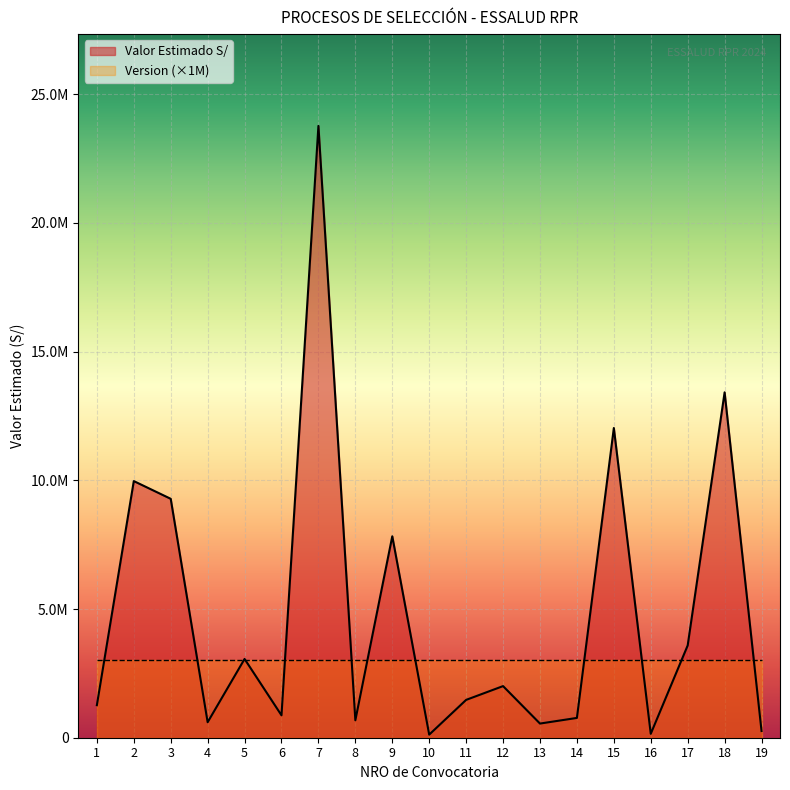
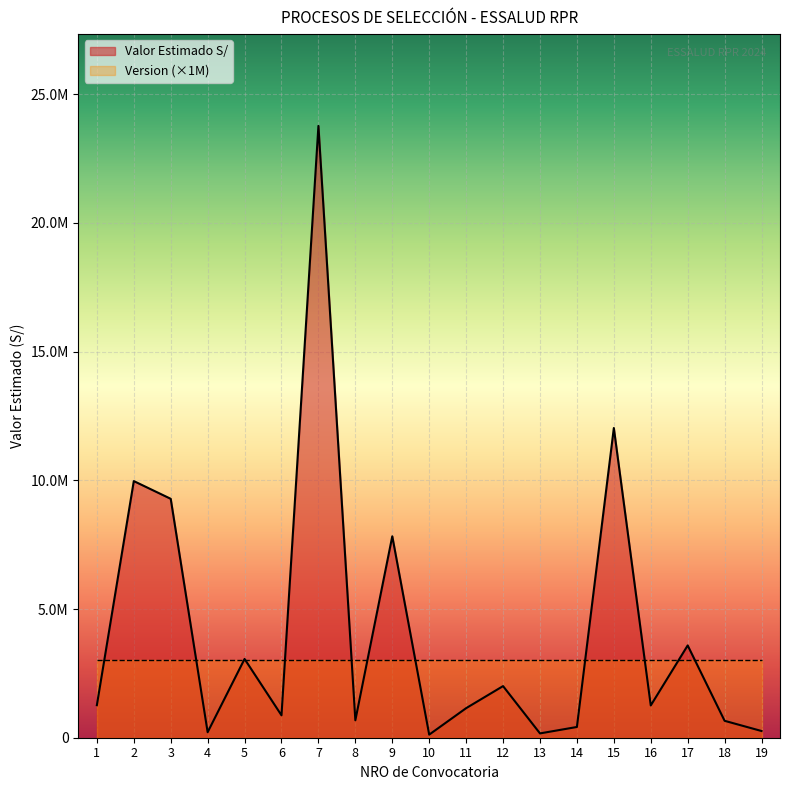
  {
    "Valor Estimado S/": {
      "1": 1300000,
      "2": 10000000,
      "3": 9300000,
-     "4": 600000,
+     "4": 200000,
      "6": 900000,
      "7": 23800000,
      "8": 700000,
      "9": 7800000,
      "10": 100000,
-     "11": 1500000,
+     "11": 1100000,
      "12": 2000000,
-     "13": 600000,
-     "14": 800000,
+     "13": 200000,
+     "14": 400000,
      "15": 12000000,
-     "16": 200000,
+     "16": 1300000,
      "17": 3600000,
-     "18": 13400000,
+     "18": 700000,
      "19": 300000
    },
    "Version (×1M)": {
      "1": 3000000,
      "2": 3000000,
      "3": 3000000,
      "4": 3000000,
      "6": 3000000,
      "7": 3000000,
      "8": 3000000,
      "9": 3000000,
      "10": 3000000,
      "11": 3000000,
      "12": 3000000,
      "13": 3000000,
      "14": 3000000,
      "15": 3000000,
      "16": 3000000,
      "17": 3000000,
      "18": 3000000,
      "19": 3000000
    }
  }
